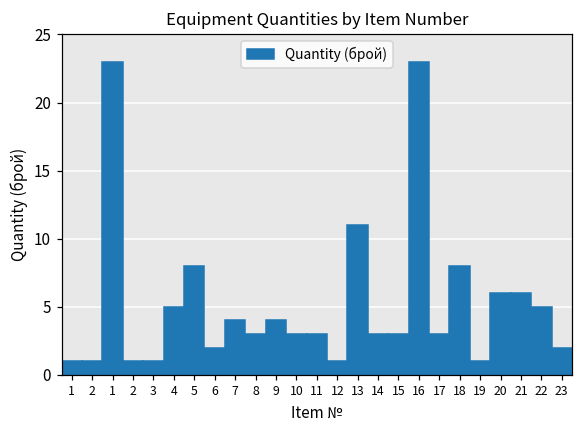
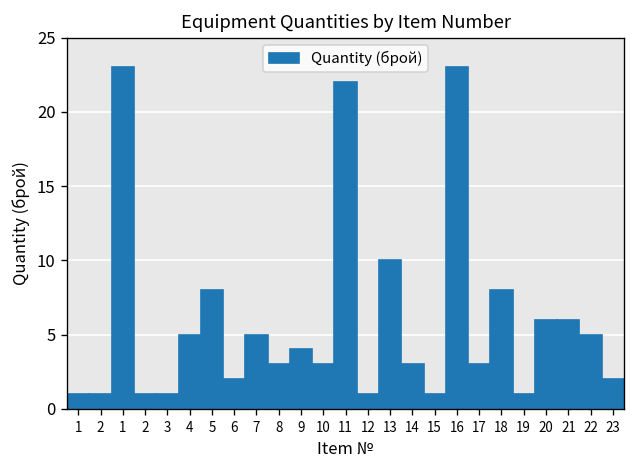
  {
    "3": 1,
    "4": 5,
    "5": 8,
    "6": 2,
-   "7": 4,
+   "7": 5,
    "8": 3,
    "9": 4,
    "10": 3,
-   "11": 3,
+   "11": 22,
    "12": 1,
-   "13": 11,
+   "13": 10,
    "14": 3,
-   "15": 3,
+   "15": 1,
    "16": 23,
    "17": 3,
    "18": 8,
    "19": 1,
    "20": 6,
    "21": 6,
    "22": 5,
    "23": 2
  }
